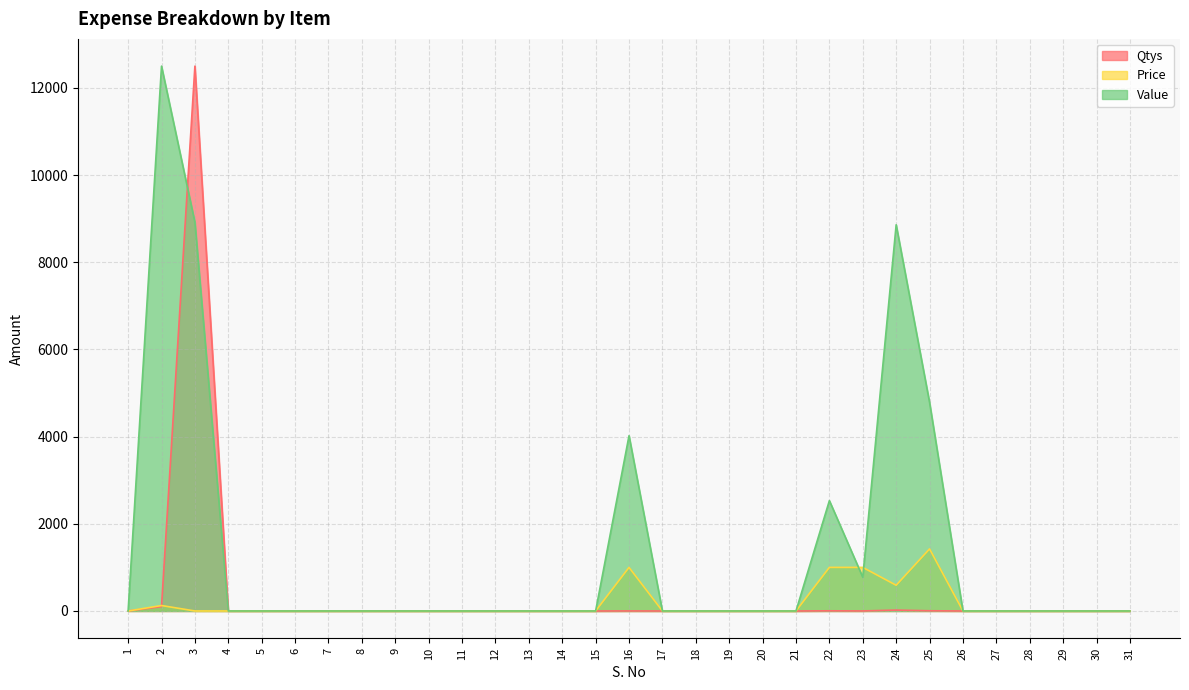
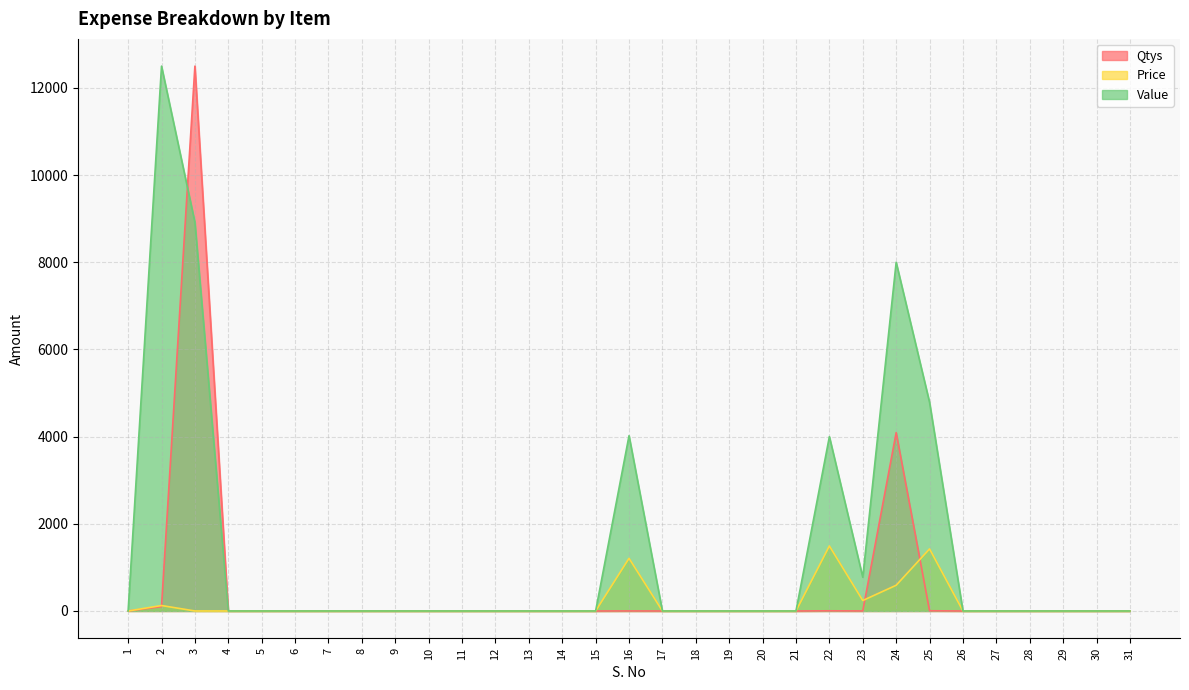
  {
    "Qtys": {
      "3": 12500,
      "16": 0,
      "22": 0,
      "23": 0,
-     "24": 0,
+     "24": 4100,
      "25": 0
    },
    "Price": {
      "3": 0,
-     "16": 1000,
-     "22": 1000,
-     "23": 1000,
+     "16": 1200,
+     "22": 1500,
+     "23": 200,
      "24": 600,
      "25": 1400
    },
    "Value": {
      "2": 12500,
      "3": 8900,
      "16": 4000,
-     "22": 2500,
+     "22": 4000,
      "23": 800,
-     "24": 8900,
+     "24": 8000,
      "25": 4800
    }
  }
